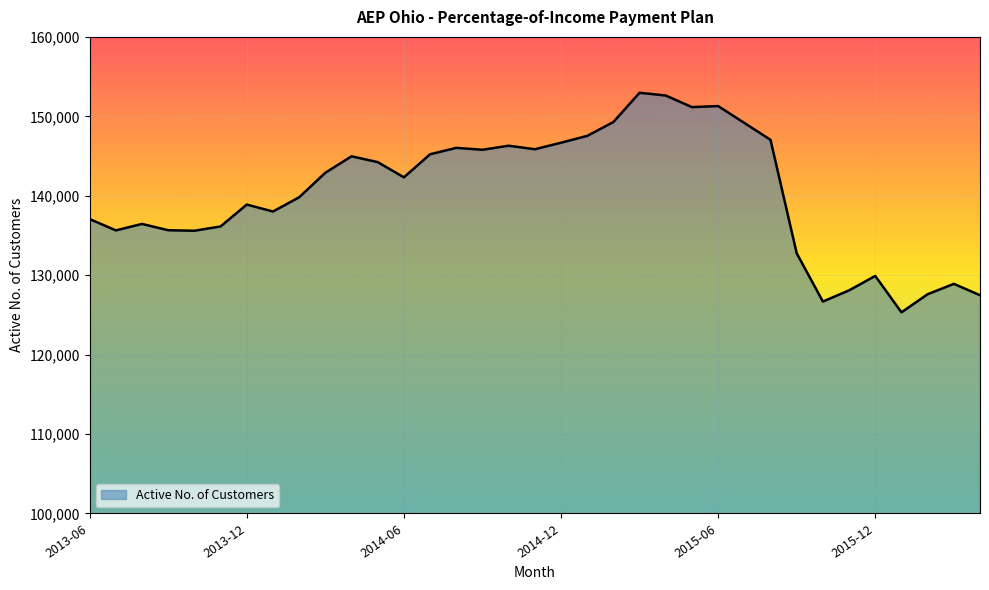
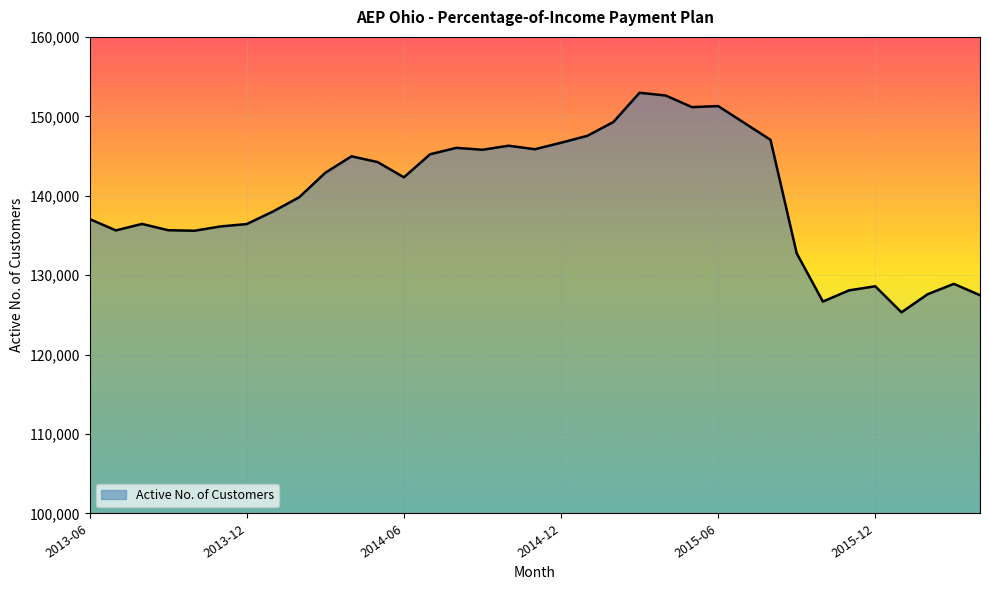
  {
    "2013-06": "137,000",
-   "2013-12": "139,000",
+   "2013-12": "136,000",
    "2014-06": "142,000",
    "2014-12": "147,000",
    "2015-06": "151,000",
-   "2015-12": "130,000"
+   "2015-12": "129,000"
  }
